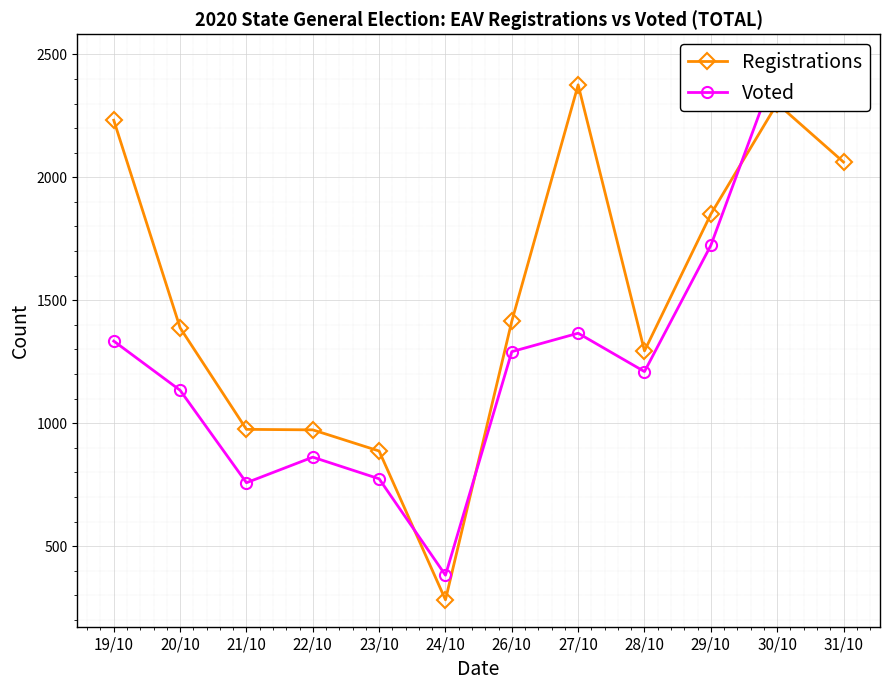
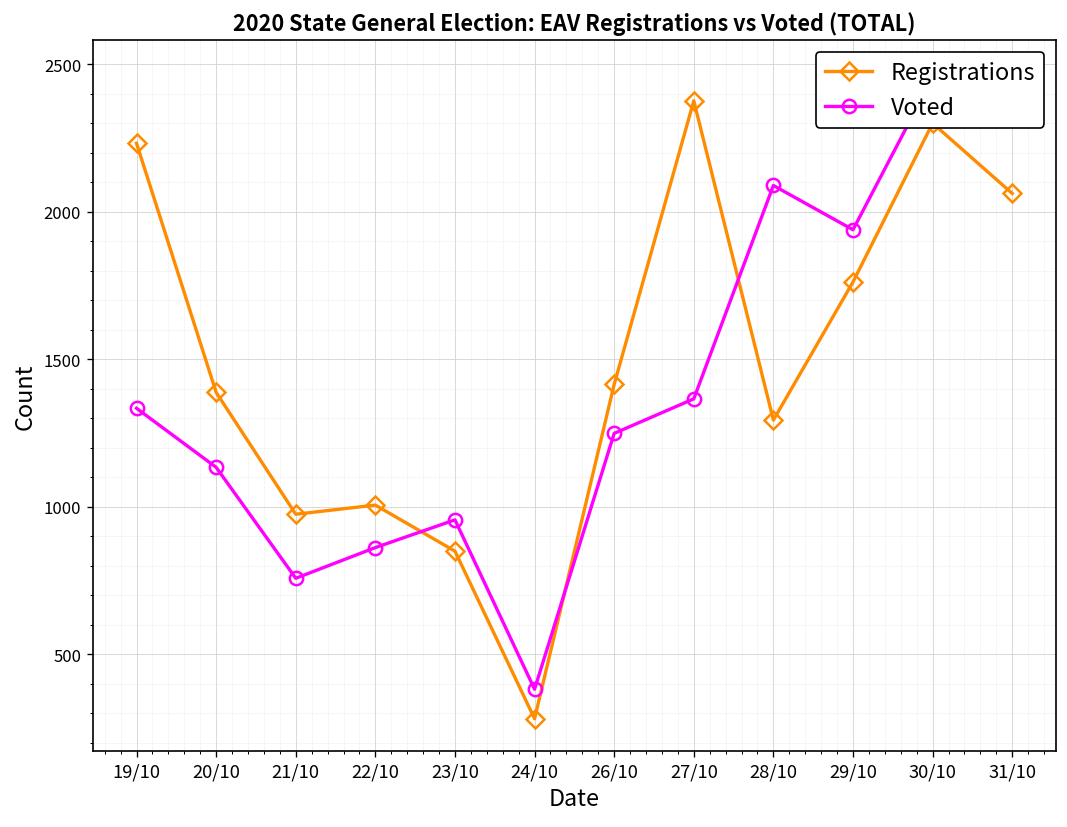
  {
    "Registrations": {
      "19/10": 2230,
      "20/10": 1390,
      "21/10": 980,
-     "22/10": 970,
-     "23/10": 890,
+     "22/10": 1010,
+     "23/10": 850,
      "24/10": 280,
      "26/10": 1420,
      "27/10": 2380,
      "28/10": 1290,
-     "29/10": 1850,
+     "29/10": 1760,
      "31/10": 2060
    },
    "Voted": {
      "19/10": 1330,
      "20/10": 1130,
      "21/10": 760,
      "22/10": 860,
-     "23/10": 770,
+     "23/10": 960,
      "24/10": 380,
-     "26/10": 1290,
+     "26/10": 1250,
      "27/10": 1370,
-     "28/10": 1210,
-     "29/10": 1720
+     "28/10": 2090,
+     "29/10": 1940
    }
  }
